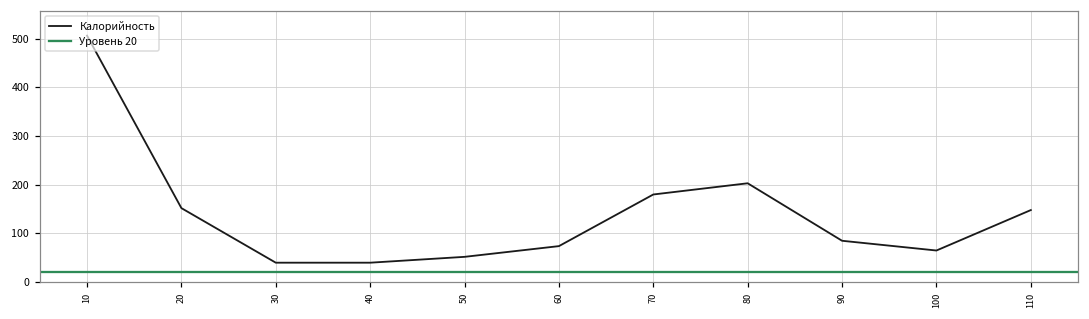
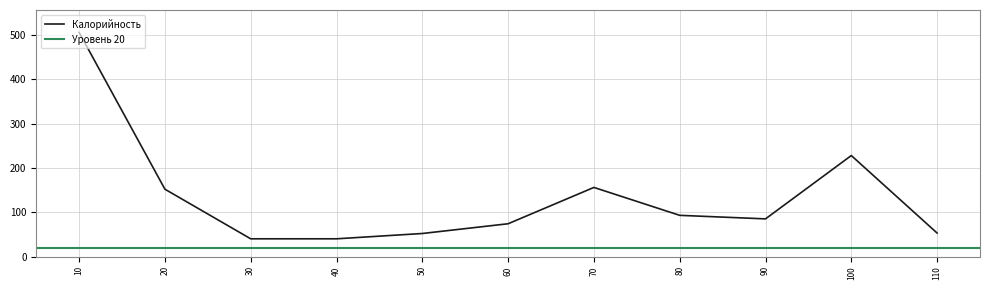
  {
    "20": 150,
    "30": 40,
    "40": 40,
    "50": 50,
    "60": 70,
-   "70": 180,
-   "80": 200,
+   "70": 160,
+   "80": 90,
    "90": 90,
-   "100": 70,
-   "110": 150
+   "100": 230,
+   "110": 50
  }
